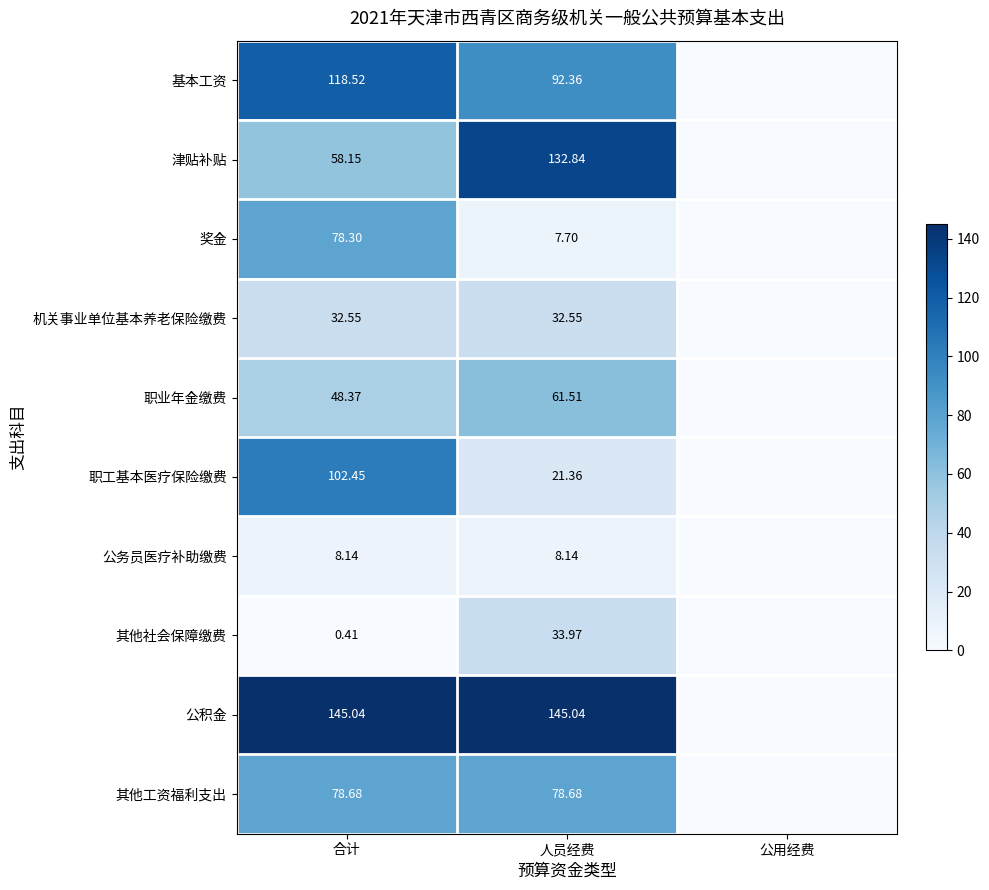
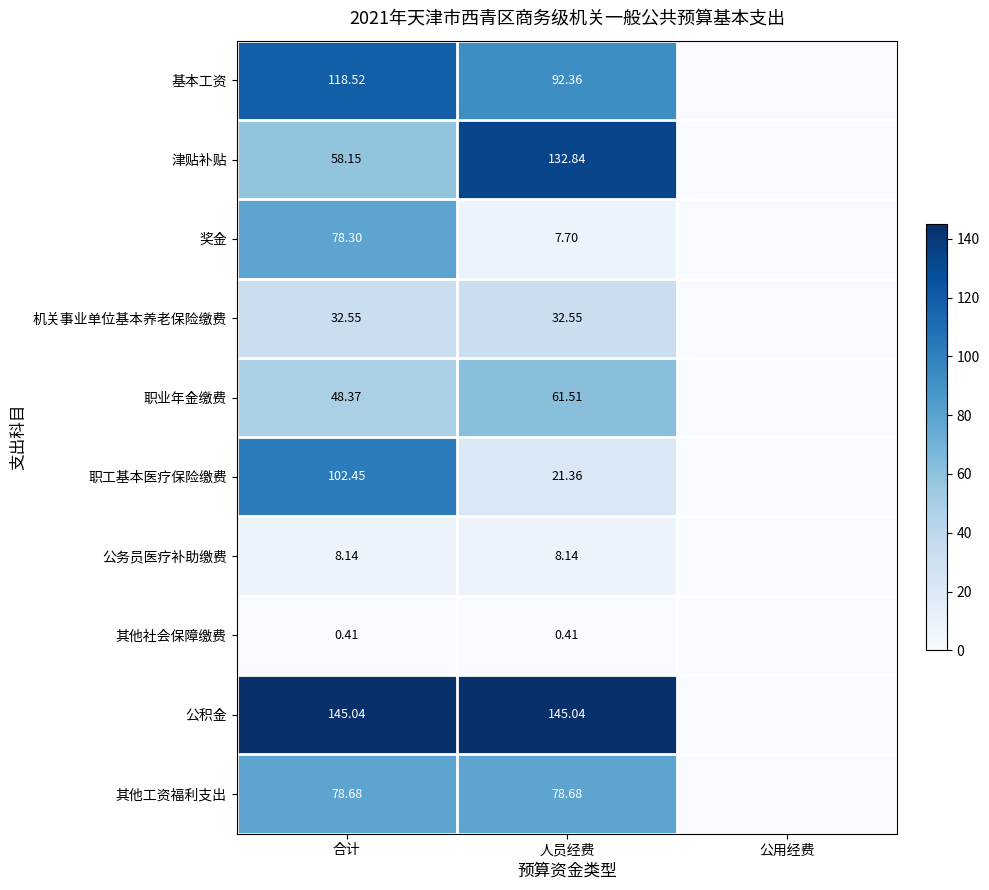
  {
    "基本工资": {
      "合计": 118.52,
      "人员经费": 92.36
    },
    "津贴补贴": {
      "合计": 58.15,
      "人员经费": 132.84
    },
    "奖金": {
      "合计": 78.30,
      "人员经费": 7.70
    },
    "机关事业单位基本养老保险缴费": {
      "合计": 32.55,
      "人员经费": 32.55
    },
    "职业年金缴费": {
      "合计": 48.37,
      "人员经费": 61.51
    },
    "职工基本医疗保险缴费": {
      "合计": 102.45,
      "人员经费": 21.36
    },
    "公务员医疗补助缴费": {
      "合计": 8.14,
      "人员经费": 8.14
    },
    "其他社会保障缴费": {
      "合计": 0.41,
-     "人员经费": 33.97
+     "人员经费": 0.41
    },
    "公积金": {
      "合计": 145.04,
      "人员经费": 145.04
    },
    "其他工资福利支出": {
      "合计": 78.68,
      "人员经费": 78.68
    }
  }
